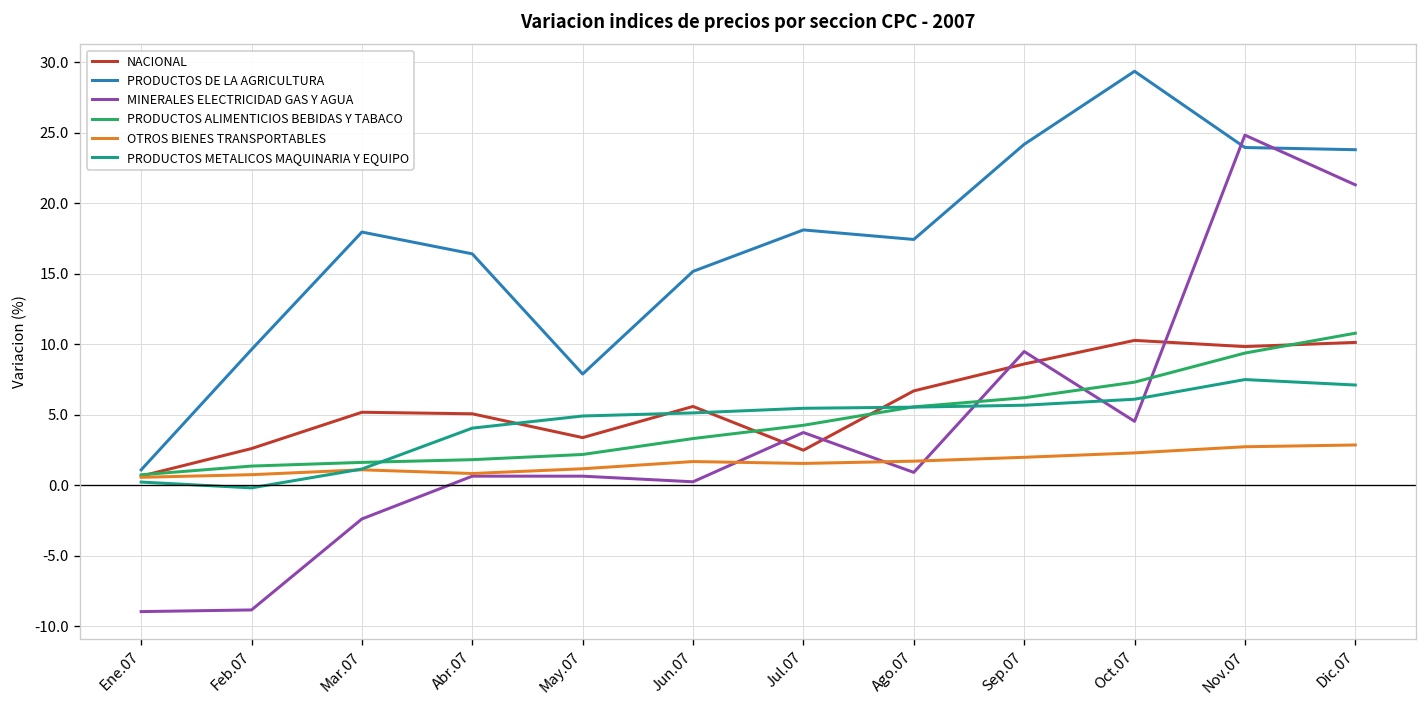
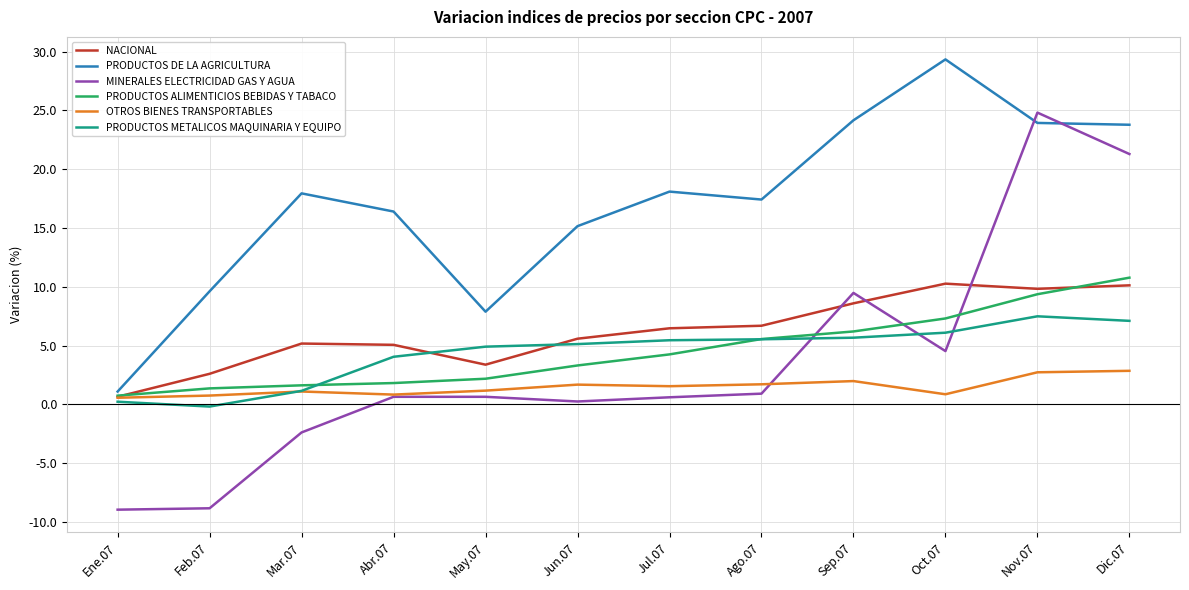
  {
    "NACIONAL": {
      "Feb.07": 2.6,
      "Mar.07": 5.2,
      "Abr.07": 5.1,
      "May.07": 3.4,
      "Jun.07": 5.6,
-     "Jul.07": 2.5,
+     "Jul.07": 6.5,
      "Ago.07": 6.7,
      "Sep.07": 8.6,
      "Oct.07": 10.3,
      "Nov.07": 9.8,
      "Dic.07": 10.1
    },
    "PRODUCTOS DE LA AGRICULTURA": {
      "Ene.07": 1.1,
      "Feb.07": 9.6,
      "Mar.07": 17.9,
      "Abr.07": 16.4,
      "May.07": 7.9,
      "Jun.07": 15.2,
      "Jul.07": 18.1,
      "Ago.07": 17.4,
      "Sep.07": 24.2,
      "Oct.07": 29.3,
      "Nov.07": 23.9,
      "Dic.07": 23.8
    },
    "MINERALES ELECTRICIDAD GAS Y AGUA": {
      "Ene.07": -9.0,
      "Feb.07": -8.9,
      "Mar.07": -2.4,
      "May.07": 0.6,
      "Jun.07": 0.2,
-     "Jul.07": 3.7,
+     "Jul.07": 0.6,
      "Ago.07": 0.9,
      "Sep.07": 9.5,
      "Oct.07": 4.5,
      "Nov.07": 24.8,
      "Dic.07": 21.3
    },
    "OTROS BIENES TRANSPORTABLES": {
      "Feb.07": 0.7,
      "May.07": 1.2,
      "Jun.07": 1.7,
      "Jul.07": 1.5,
      "Ago.07": 1.7,
      "Sep.07": 2.0,
-     "Oct.07": 2.3,
+     "Oct.07": 0.9,
      "Nov.07": 2.7,
      "Dic.07": 2.8
    }
  }
